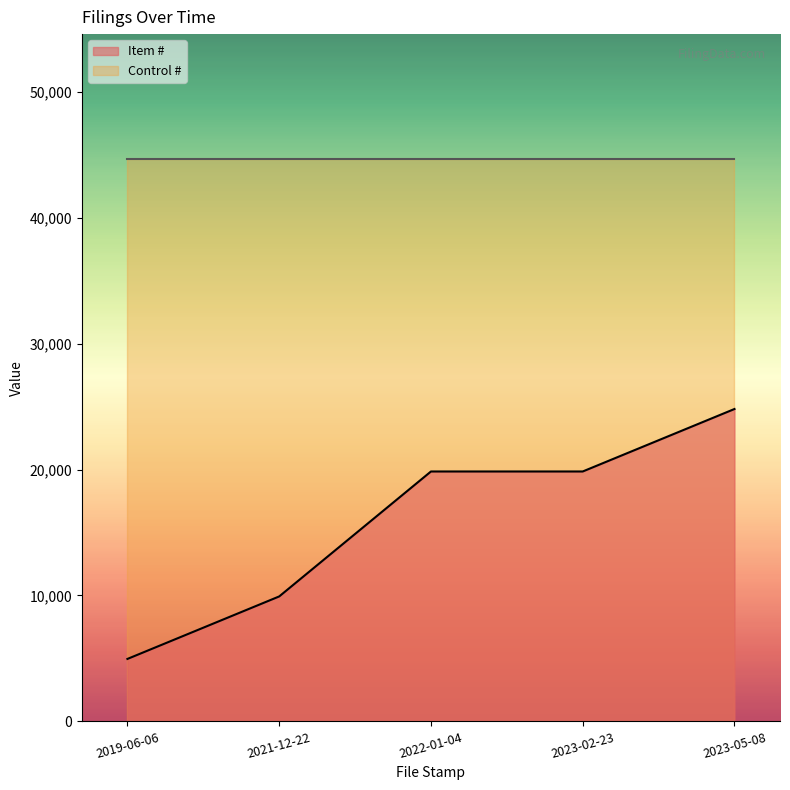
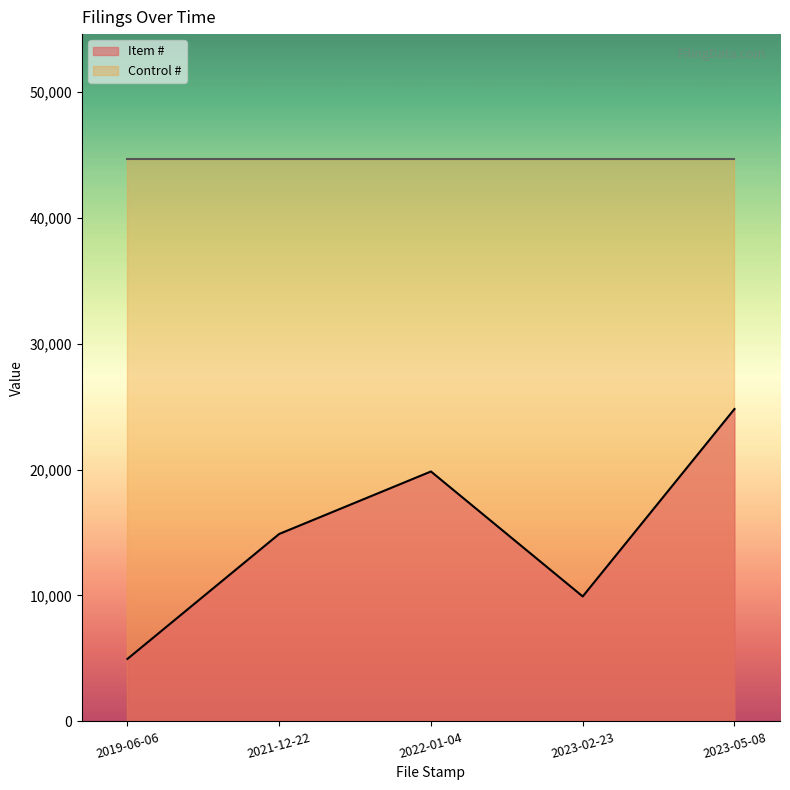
  {
    "Item #": {
      "2019-06-06": "5,000",
-     "2021-12-22": "9,900",
+     "2021-12-22": "14,900",
      "2022-01-04": "19,800",
-     "2023-02-23": "19,800",
+     "2023-02-23": "9,900",
      "2023-05-08": "24,800"
    },
    "Control #": {
      "2019-06-06": "44,600",
      "2021-12-22": "44,600",
      "2022-01-04": "44,600",
      "2023-02-23": "44,600",
      "2023-05-08": "44,600"
    }
  }
